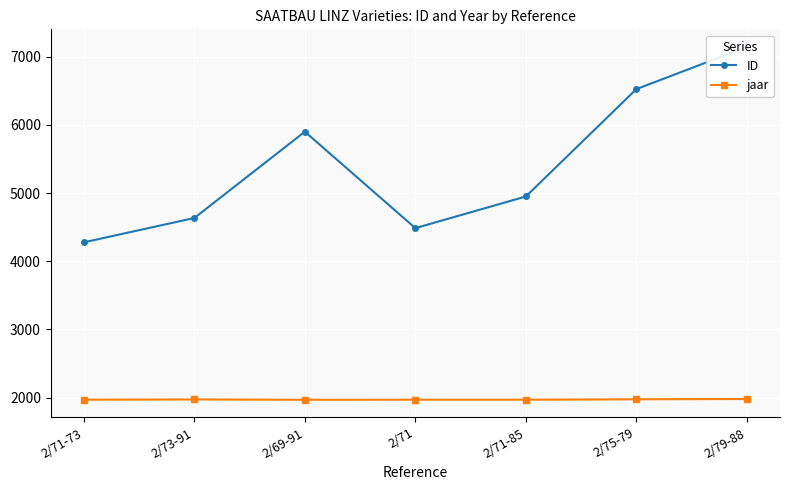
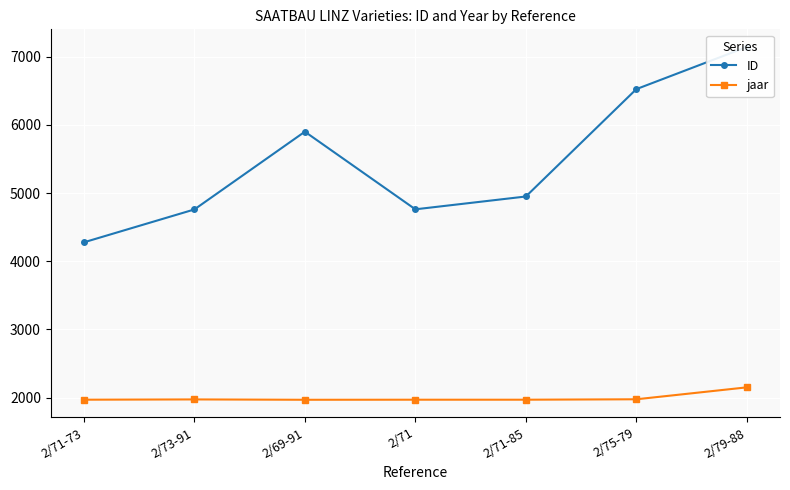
  {
    "ID": {
      "2/71-73": 4300,
-     "2/73-91": 4600,
+     "2/73-91": 4800,
      "2/69-91": 5900,
-     "2/71": 4500,
+     "2/71": 4800,
      "2/71-85": 4900,
      "2/75-79": 6500
    },
    "jaar": {
      "2/71-73": 2000,
      "2/73-91": 2000,
      "2/69-91": 2000,
      "2/71": 2000,
      "2/71-85": 2000,
      "2/75-79": 2000,
-     "2/79-88": 2000
+     "2/79-88": 2200
    }
  }
